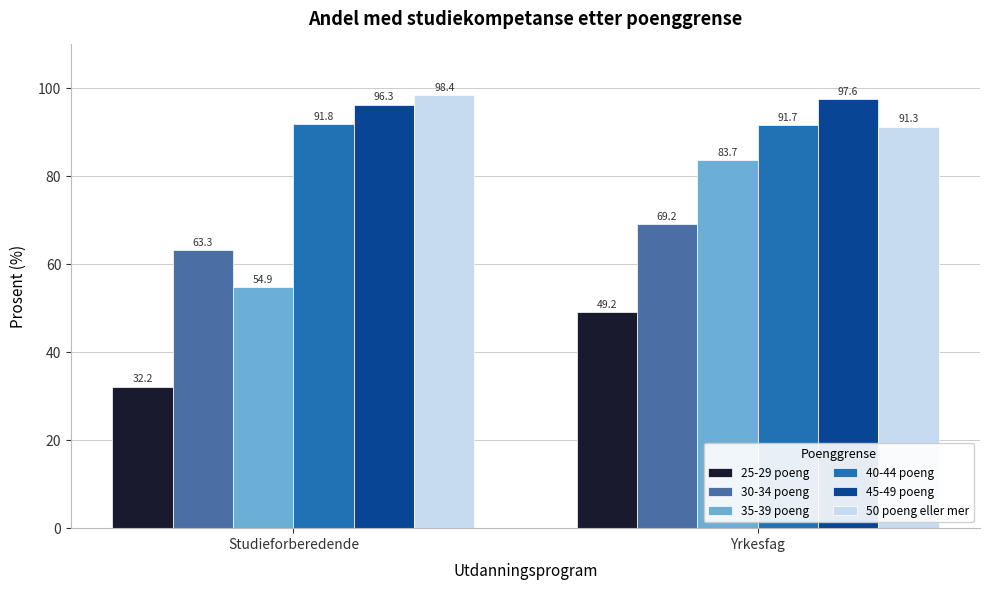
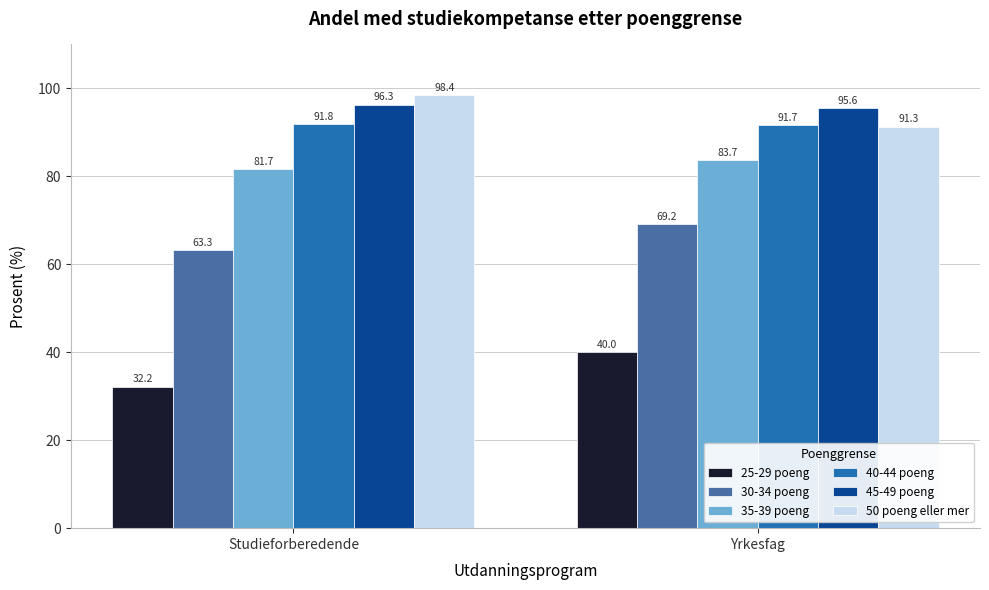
  {
    "25-29 poeng": {
      "Studieforberedende": 32.2,
-     "Yrkesfag": 49.2
+     "Yrkesfag": 40.0
    },
    "35-39 poeng": {
-     "Studieforberedende": 54.9,
+     "Studieforberedende": 81.7,
      "Yrkesfag": 83.7
    },
    "45-49 poeng": {
      "Studieforberedende": 96.3,
-     "Yrkesfag": 97.6
+     "Yrkesfag": 95.6
    },
    "50 poeng eller mer": {
      "Studieforberedende": 98.4,
      "Yrkesfag": 91.3
    }
  }
